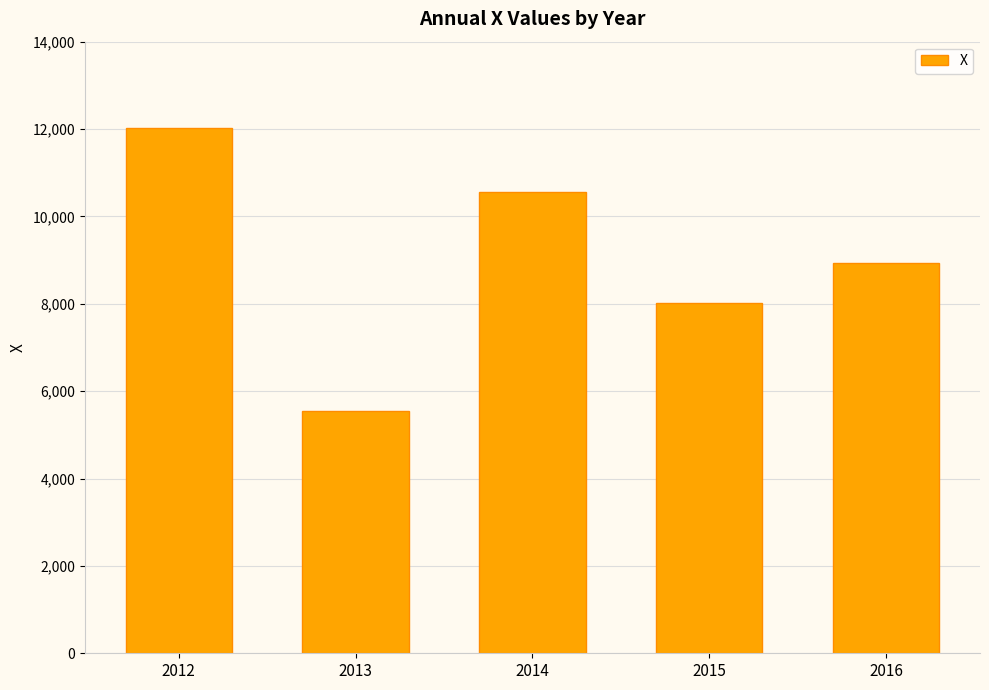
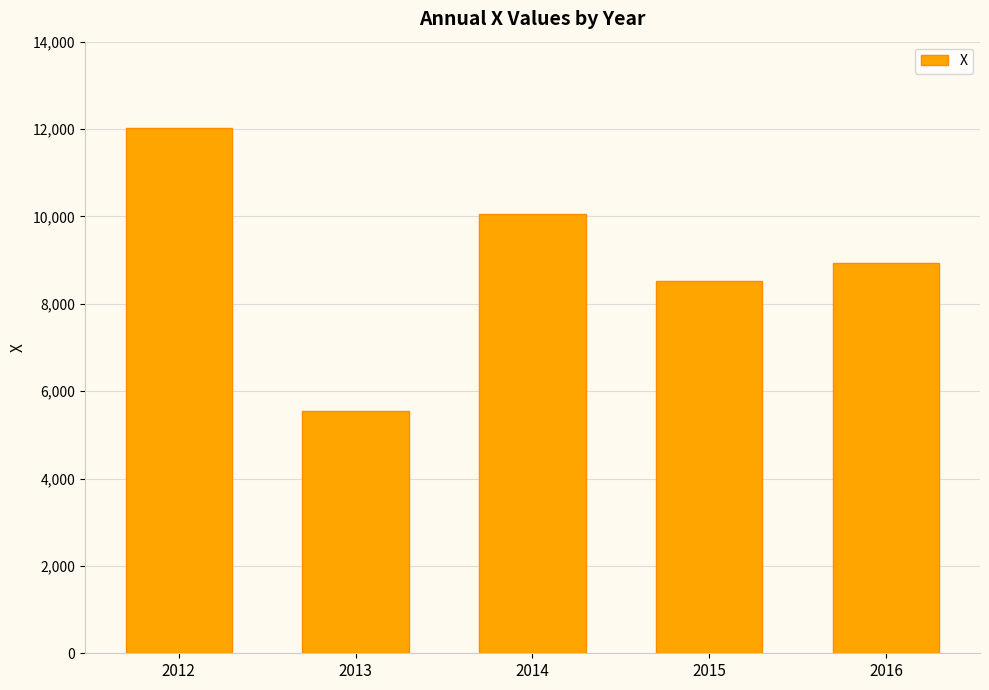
  {
    "2012": "12,000",
    "2013": "5,600",
-   "2014": "10,600",
-   "2015": "8,000",
+   "2014": "10,000",
+   "2015": "8,500",
    "2016": "8,900"
  }
